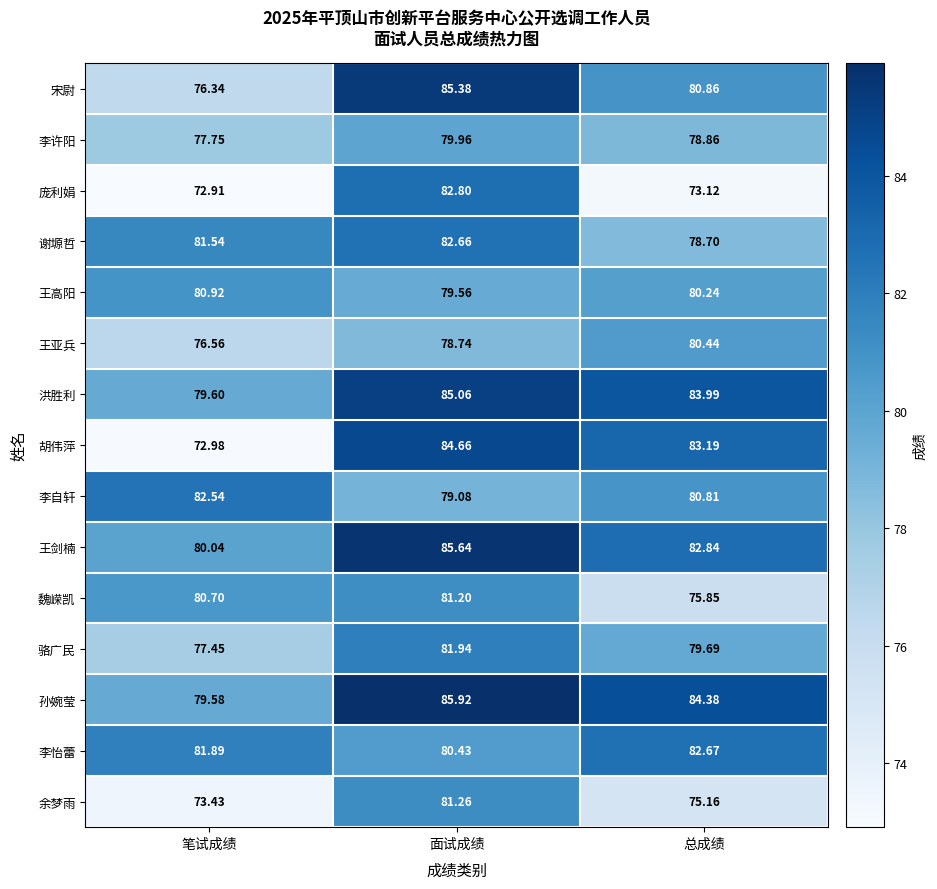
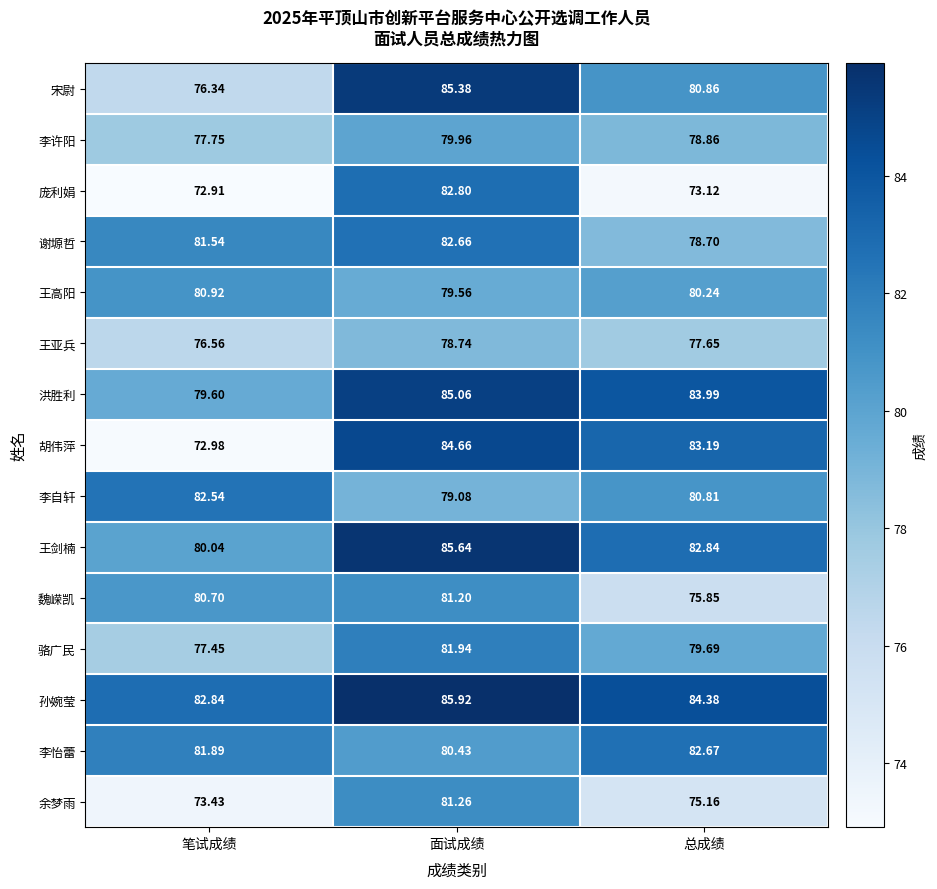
  {
    "宋尉": {
      "笔试成绩": 76.34,
      "面试成绩": 85.38,
      "总成绩": 80.86
    },
    "李许阳": {
      "笔试成绩": 77.75,
      "面试成绩": 79.96,
      "总成绩": 78.86
    },
    "庞利娟": {
      "笔试成绩": 72.91,
      "面试成绩": 82.80,
      "总成绩": 73.12
    },
    "谢塬哲": {
      "笔试成绩": 81.54,
      "面试成绩": 82.66,
      "总成绩": 78.70
    },
    "王高阳": {
      "笔试成绩": 80.92,
      "面试成绩": 79.56,
      "总成绩": 80.24
    },
    "王亚兵": {
      "笔试成绩": 76.56,
      "面试成绩": 78.74,
-     "总成绩": 80.44
+     "总成绩": 77.65
    },
    "洪胜利": {
      "笔试成绩": 79.60,
      "面试成绩": 85.06,
      "总成绩": 83.99
    },
    "胡伟萍": {
      "笔试成绩": 72.98,
      "面试成绩": 84.66,
      "总成绩": 83.19
    },
    "李自轩": {
      "笔试成绩": 82.54,
      "面试成绩": 79.08,
      "总成绩": 80.81
    },
    "王剑楠": {
      "笔试成绩": 80.04,
      "面试成绩": 85.64,
      "总成绩": 82.84
    },
    "魏嵘凯": {
      "笔试成绩": 80.70,
      "面试成绩": 81.20,
      "总成绩": 75.85
    },
    "骆广民": {
      "笔试成绩": 77.45,
      "面试成绩": 81.94,
      "总成绩": 79.69
    },
    "孙婉莹": {
-     "笔试成绩": 79.58,
+     "笔试成绩": 82.84,
      "面试成绩": 85.92,
      "总成绩": 84.38
    },
    "李怡蕾": {
      "笔试成绩": 81.89,
      "面试成绩": 80.43,
      "总成绩": 82.67
    },
    "余梦雨": {
      "笔试成绩": 73.43,
      "面试成绩": 81.26,
      "总成绩": 75.16
    }
  }
